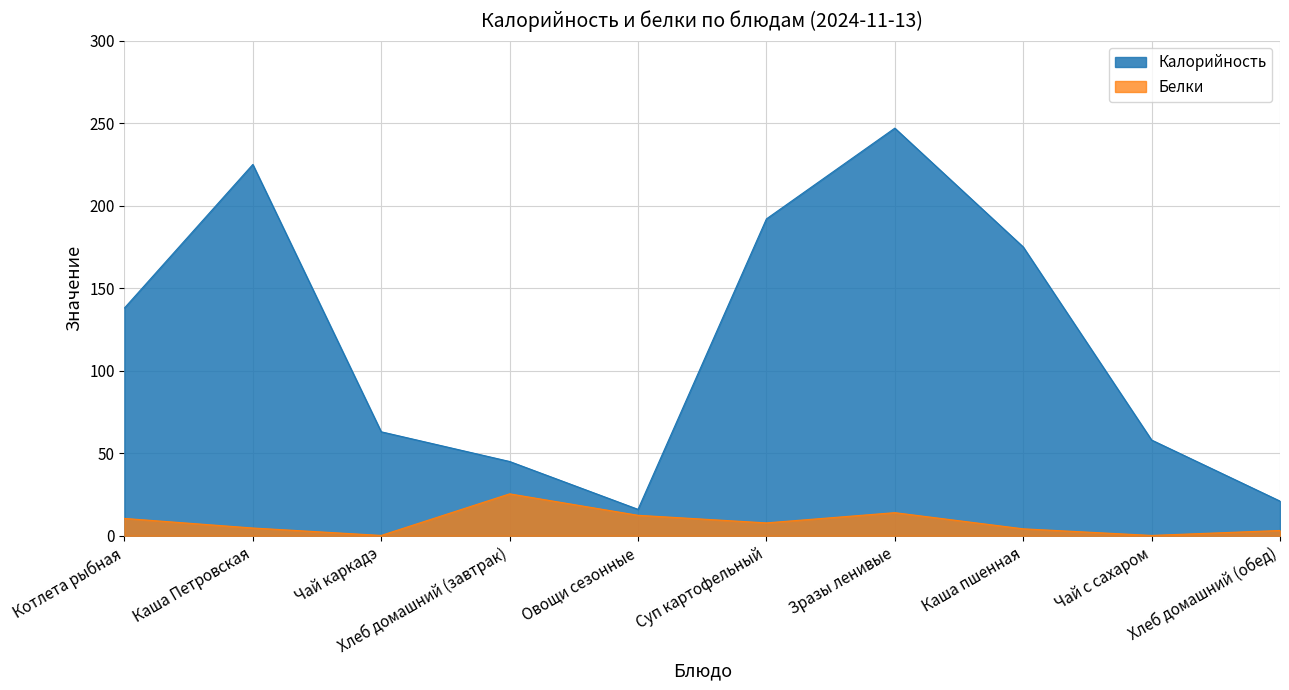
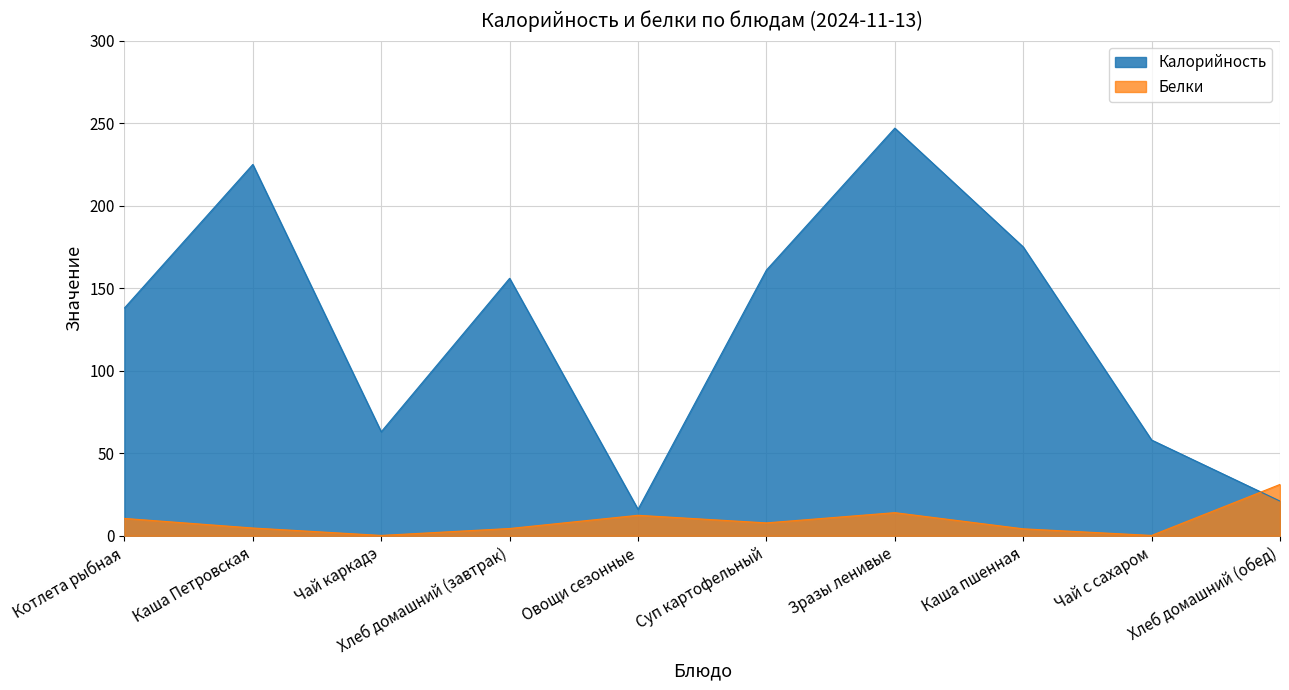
  {
    "Калорийность": {
      "Котлета рыбная": 138,
      "Каша Петровская": 225,
      "Чай каркадэ": 63,
-     "Хлеб домашний (завтрак)": 45,
+     "Хлеб домашний (завтрак)": 156,
      "Овощи сезонные": 16,
-     "Суп картофельный": 192,
+     "Суп картофельный": 161,
      "Зразы ленивые": 247,
      "Каша пшенная": 175,
      "Чай с сахаром": 58,
      "Хлеб домашний (обед)": 21
    },
    "Белки": {
      "Котлета рыбная": 11,
      "Каша Петровская": 5,
      "Чай каркадэ": 0,
-     "Хлеб домашний (завтрак)": 25,
+     "Хлеб домашний (завтрак)": 4,
      "Овощи сезонные": 12,
      "Суп картофельный": 8,
      "Зразы ленивые": 14,
      "Каша пшенная": 4,
      "Чай с сахаром": 0,
-     "Хлеб домашний (обед)": 3
+     "Хлеб домашний (обед)": 31
    }
  }
